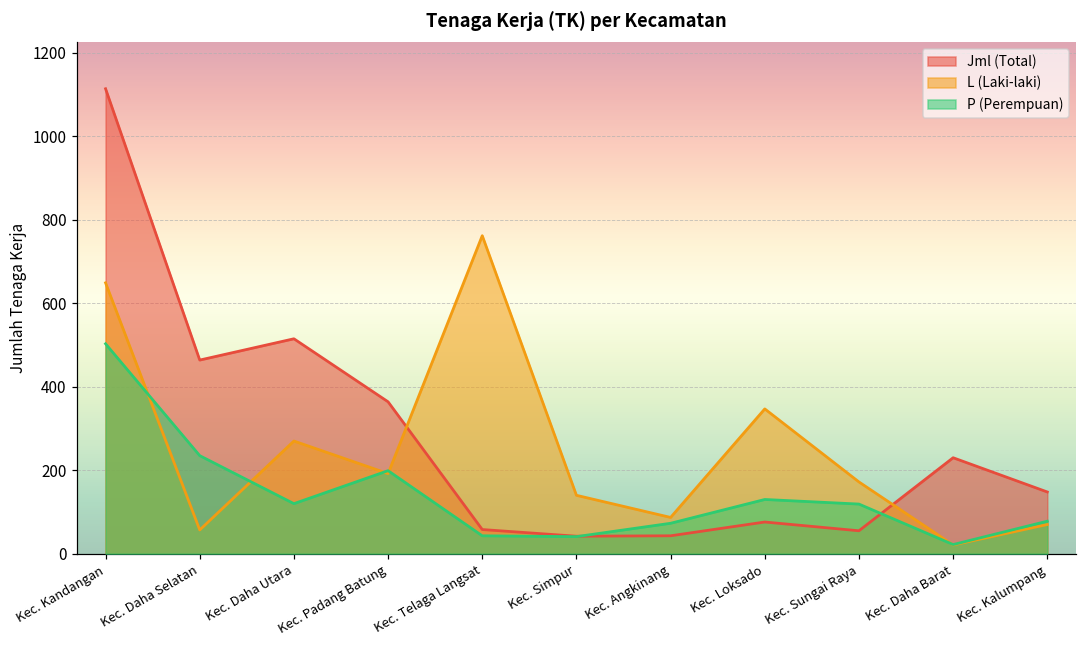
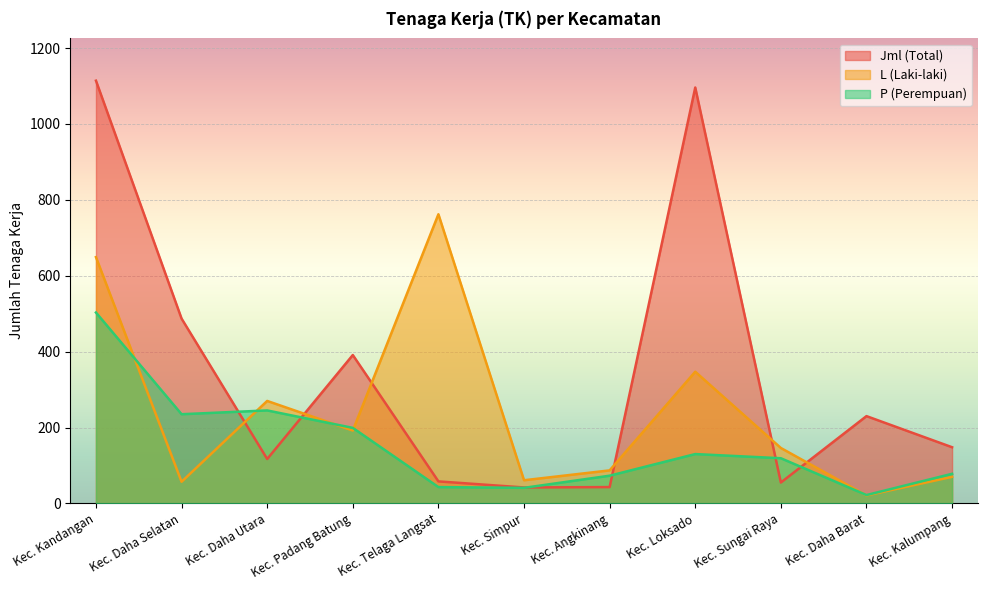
  {
    "Jml (Total)": {
      "Kec. Kandangan": 1110,
-     "Kec. Daha Selatan": 460,
-     "Kec. Daha Utara": 520,
-     "Kec. Padang Batung": 360,
+     "Kec. Daha Selatan": 490,
+     "Kec. Daha Utara": 120,
+     "Kec. Padang Batung": 390,
      "Kec. Telaga Langsat": 60,
      "Kec. Angkinang": 40,
-     "Kec. Loksado": 80,
+     "Kec. Loksado": 1100,
      "Kec. Sungai Raya": 60,
      "Kec. Daha Barat": 230,
      "Kec. Kalumpang": 150
    },
    "L (Laki-laki)": {
      "Kec. Kandangan": 650,
      "Kec. Daha Selatan": 60,
      "Kec. Daha Utara": 270,
      "Kec. Padang Batung": 190,
      "Kec. Telaga Langsat": 760,
-     "Kec. Simpur": 140,
+     "Kec. Simpur": 60,
      "Kec. Angkinang": 90,
      "Kec. Loksado": 350,
-     "Kec. Sungai Raya": 170,
+     "Kec. Sungai Raya": 150,
      "Kec. Kalumpang": 70
    },
    "P (Perempuan)": {
      "Kec. Kandangan": 500,
      "Kec. Daha Selatan": 240,
-     "Kec. Daha Utara": 120,
+     "Kec. Daha Utara": 250,
      "Kec. Padang Batung": 200,
      "Kec. Telaga Langsat": 40,
      "Kec. Angkinang": 70,
      "Kec. Loksado": 130,
      "Kec. Sungai Raya": 120,
      "Kec. Kalumpang": 80
    }
  }
